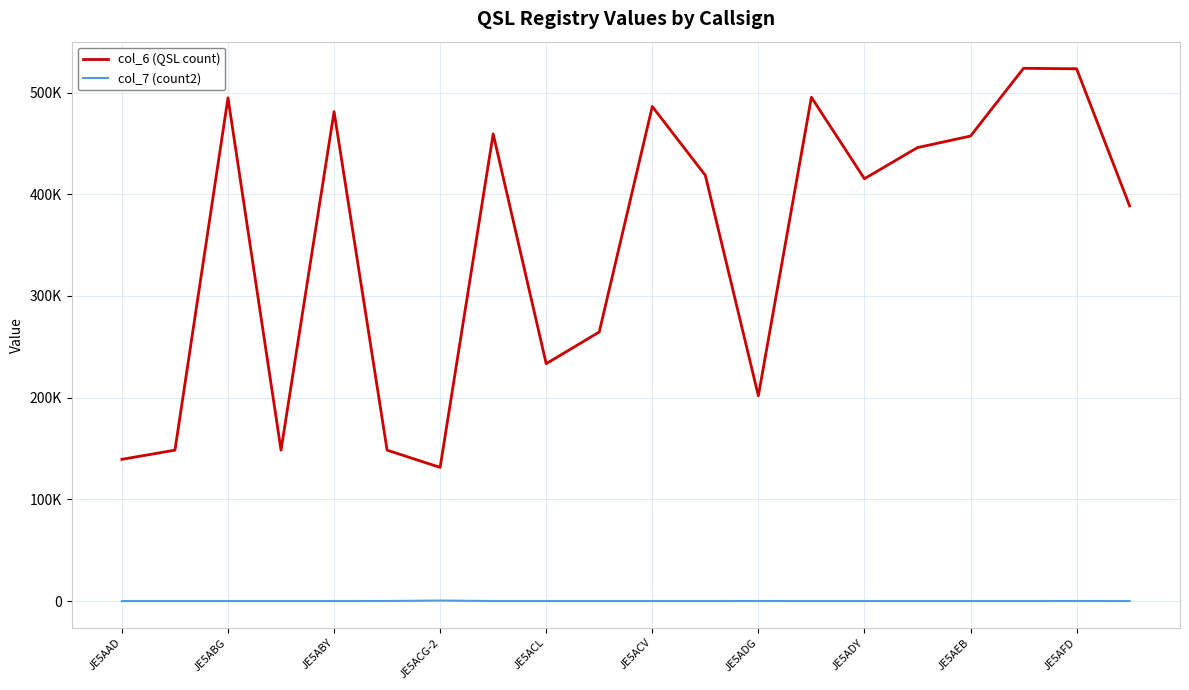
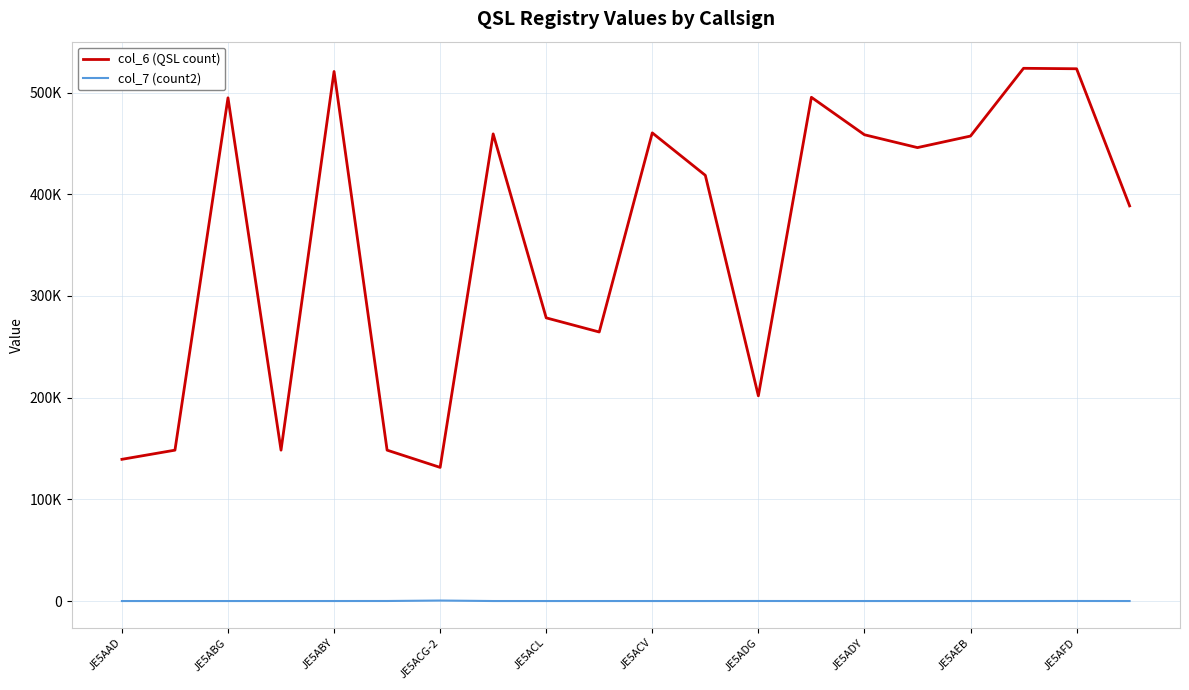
  {
    "col_6 (QSL count)": {
      "JE5AAD": 139000,
      "JE5ABG": 495000,
-     "JE5ABY": 481000,
+     "JE5ABY": 521000,
      "JE5ACG-2": 131000,
-     "JE5ACL": 233000,
-     "JE5ACV": 486000,
+     "JE5ACL": 278000,
+     "JE5ACV": 460000,
      "JE5ADG": 202000,
-     "JE5ADY": 415000,
+     "JE5ADY": 459000,
      "JE5AEB": 457000,
      "JE5AFD": 523000
    },
    "col_7 (count2)": {
      "JE5AAD": 0,
      "JE5ABG": 0,
      "JE5ABY": 0,
      "JE5ACG-2": 1000,
      "JE5ACL": 0,
      "JE5ACV": 0,
      "JE5ADG": 0,
      "JE5ADY": 0,
      "JE5AEB": 0,
      "JE5AFD": 0
    }
  }
